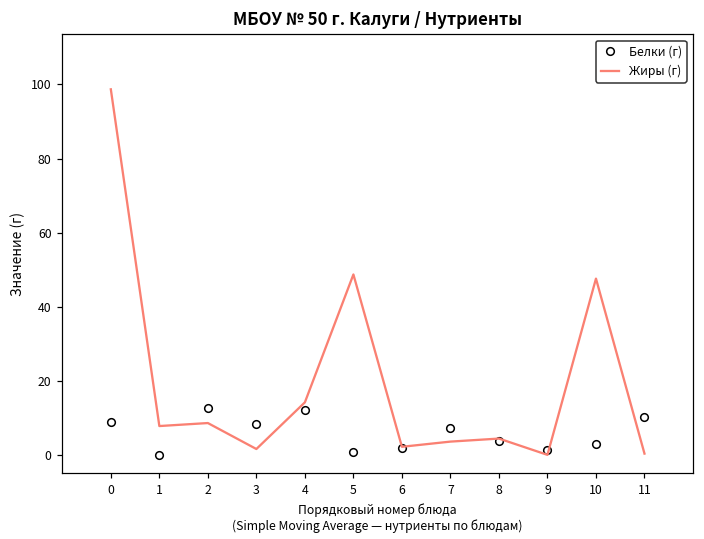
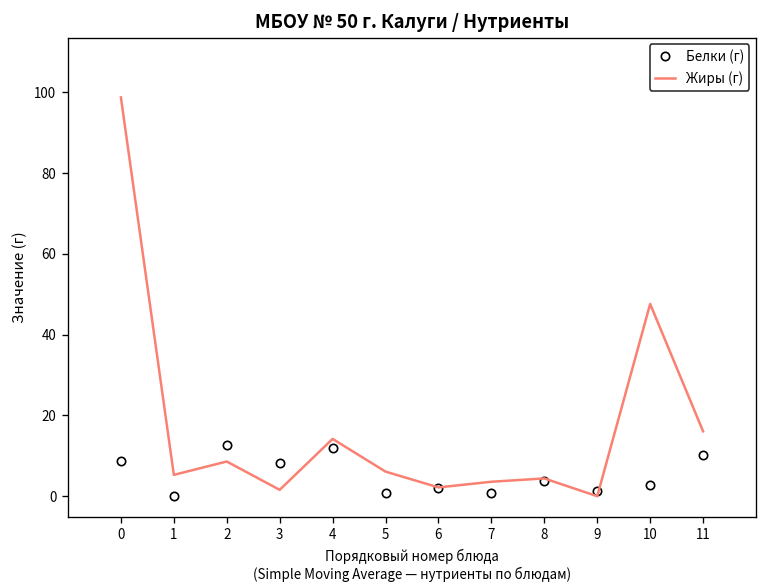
  {
    "Белки (г)": {
      "0": 9,
      "1": 0,
      "2": 13,
      "3": 8,
      "4": 12,
      "5": 1,
-     "7": 7,
+     "7": 1,
      "9": 1,
      "10": 3,
      "11": 10
    },
    "Жиры (г)": {
      "0": 99,
-     "1": 8,
+     "1": 5,
      "2": 9,
      "3": 2,
      "4": 14,
-     "5": 49,
+     "5": 6,
      "7": 4,
      "9": 0,
      "10": 48,
-     "11": 0
+     "11": 16
    }
  }
